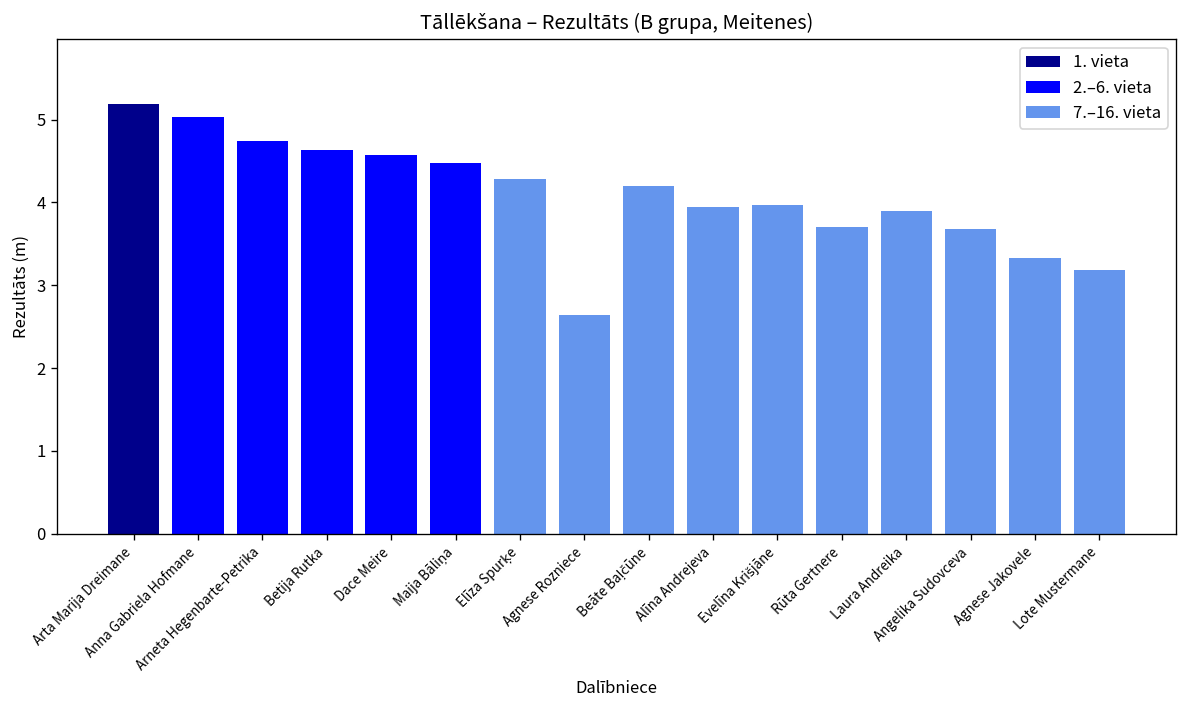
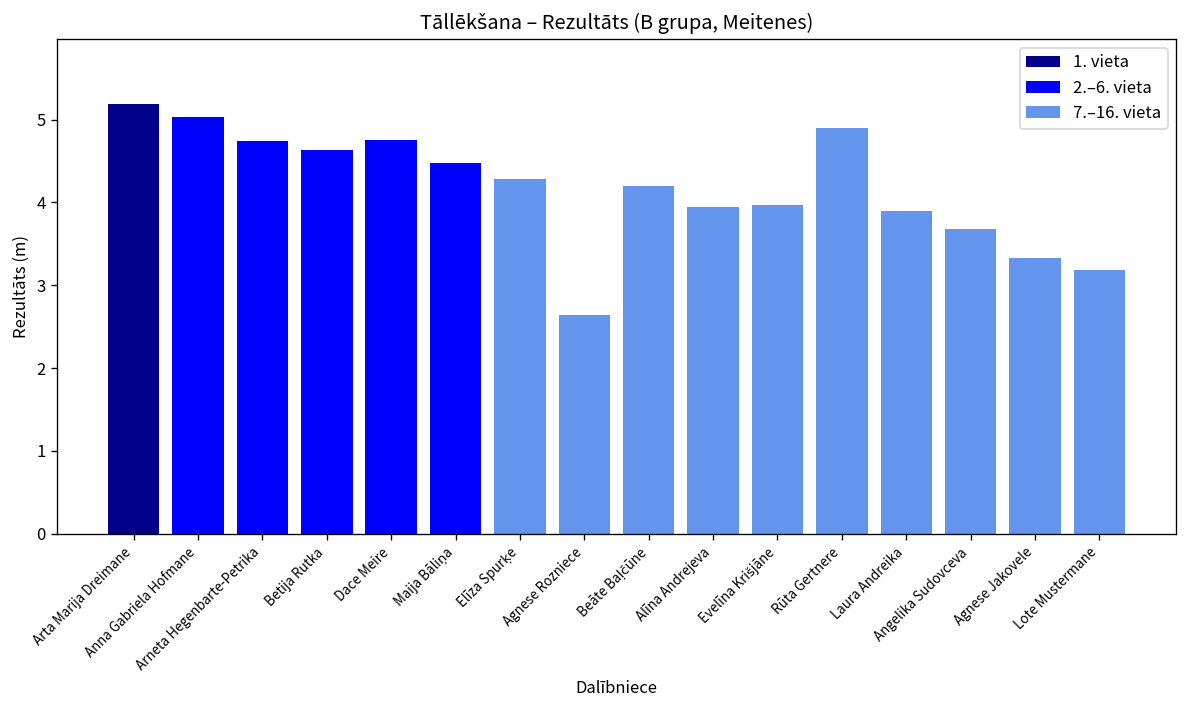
  {
    "Arta Marija Dreimane": 5.2,
    "Anna Gabriela Hofmane": 5.0,
    "Arneta Hegenbarte-Petrika": 4.7,
    "Betija Rutka": 4.6,
-   "Dace Meire": 4.6,
+   "Dace Meire": 4.8,
    "Maija Bāliņa": 4.5,
    "Elīza Spurķe": 4.3,
    "Agnese Rozniece": 2.6,
    "Beāte Baļčūne": 4.2,
    "Alīna Andrejeva": 4.0,
    "Evelīna Krišjāne": 4.0,
-   "Rūta Gertnere": 3.7,
+   "Rūta Gertnere": 4.9,
    "Laura Andreika": 3.9,
    "Angelika Sudovceva": 3.7,
    "Agnese Jakovele": 3.3,
    "Lote Mustermane": 3.2
  }
